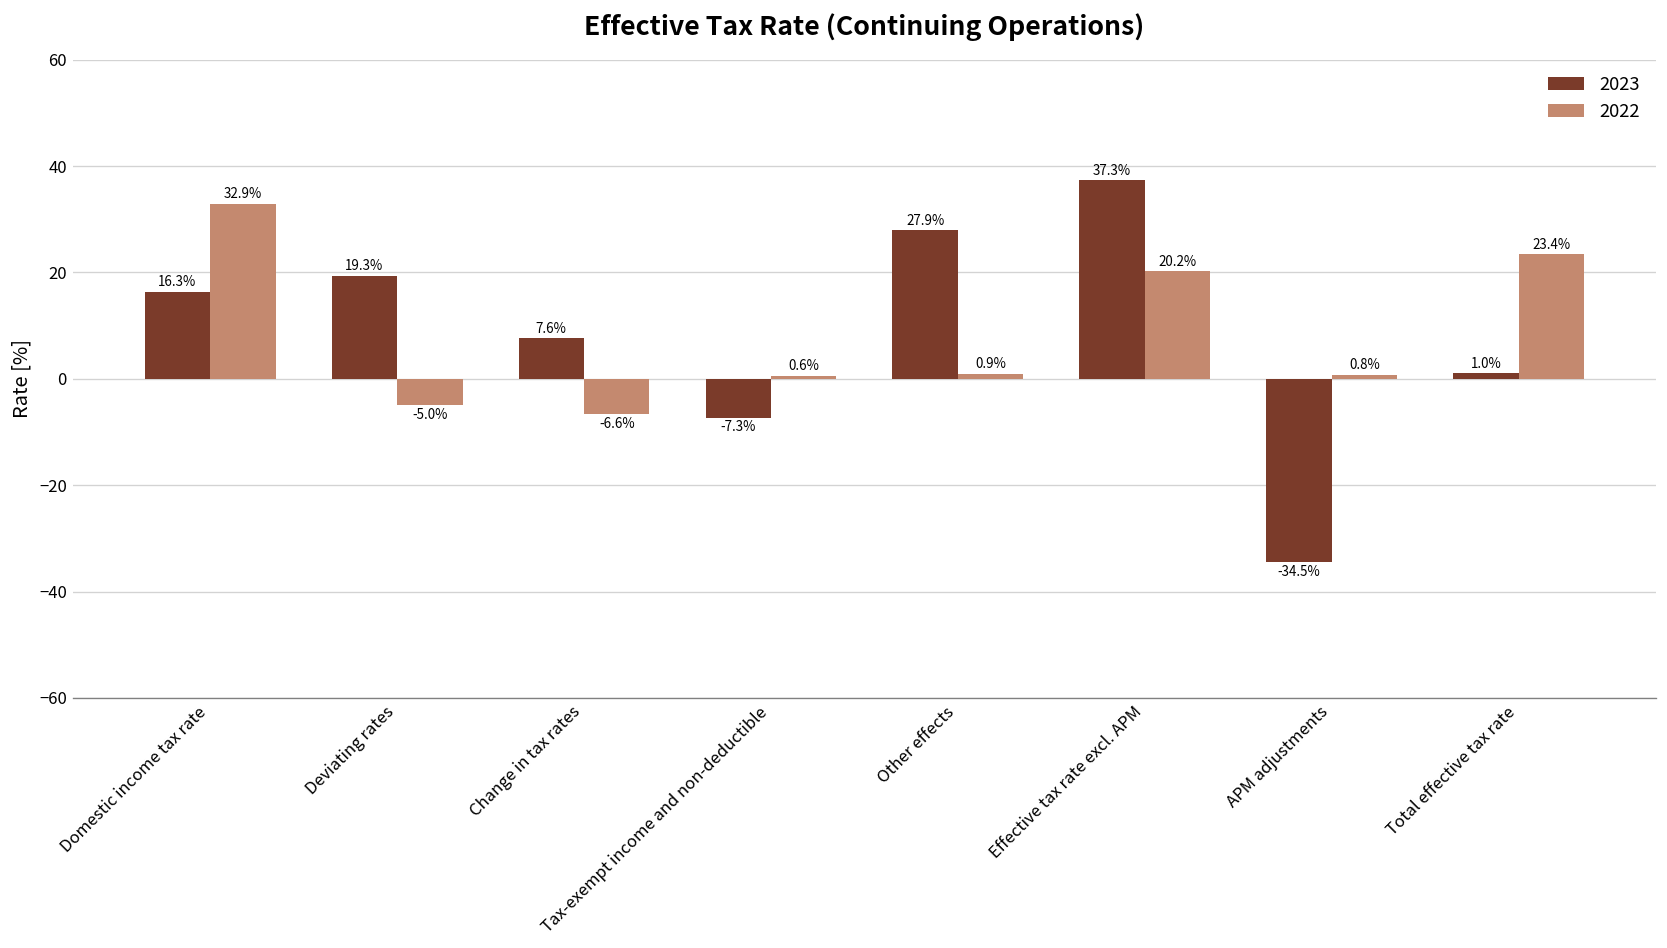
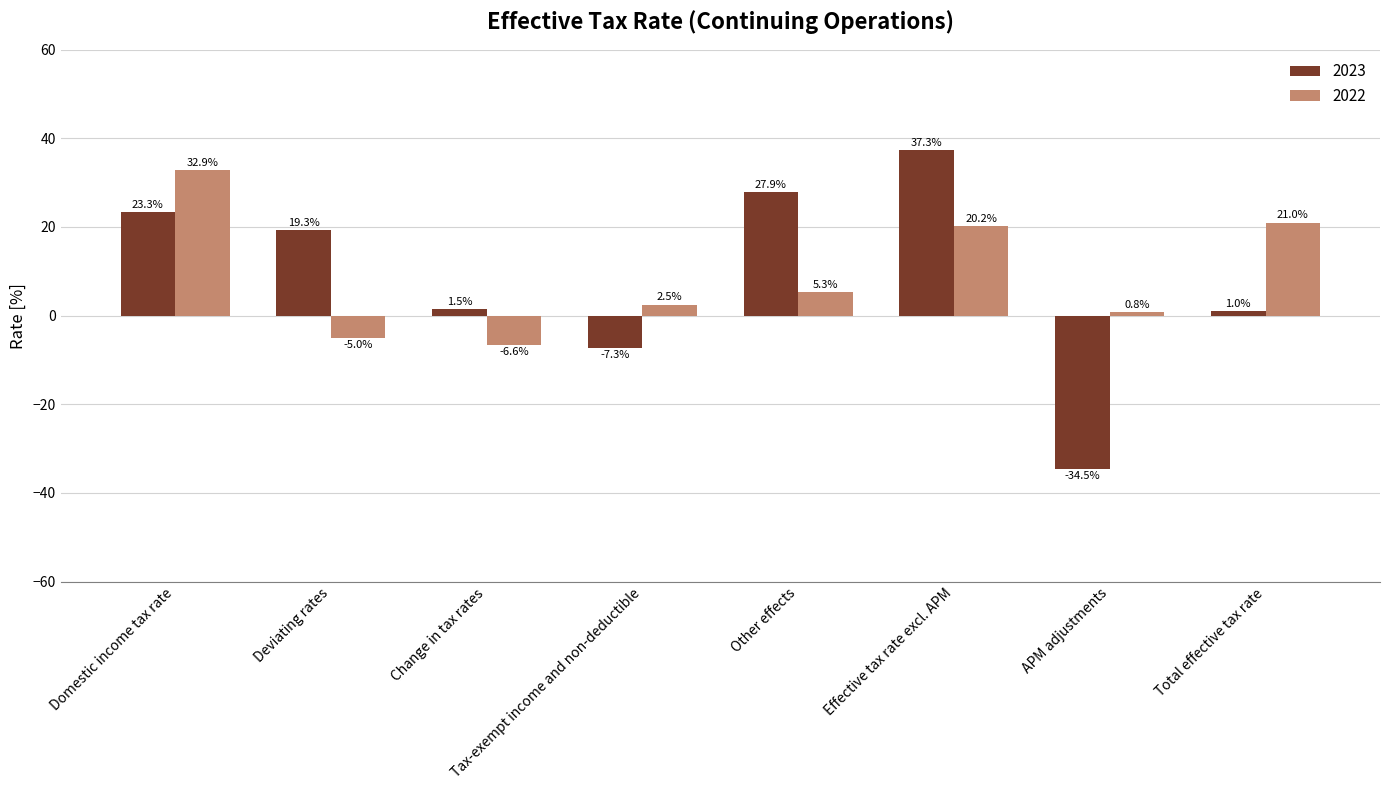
  {
    "2023": {
-     "Domestic income tax rate": "16.3%",
+     "Domestic income tax rate": "23.3%",
      "Deviating rates": "19.3%",
-     "Change in tax rates": "7.6%",
+     "Change in tax rates": "1.5%",
      "Tax-exempt income and non-deductible": "-7.3%",
      "Other effects": "27.9%",
      "Effective tax rate excl. APM": "37.3%",
      "APM adjustments": "-34.5%",
      "Total effective tax rate": "1.0%"
    },
    "2022": {
      "Domestic income tax rate": "32.9%",
      "Deviating rates": "-5.0%",
      "Change in tax rates": "-6.6%",
-     "Tax-exempt income and non-deductible": "0.6%",
-     "Other effects": "0.9%",
+     "Tax-exempt income and non-deductible": "2.5%",
+     "Other effects": "5.3%",
      "Effective tax rate excl. APM": "20.2%",
      "APM adjustments": "0.8%",
-     "Total effective tax rate": "23.4%"
+     "Total effective tax rate": "21.0%"
    }
  }
